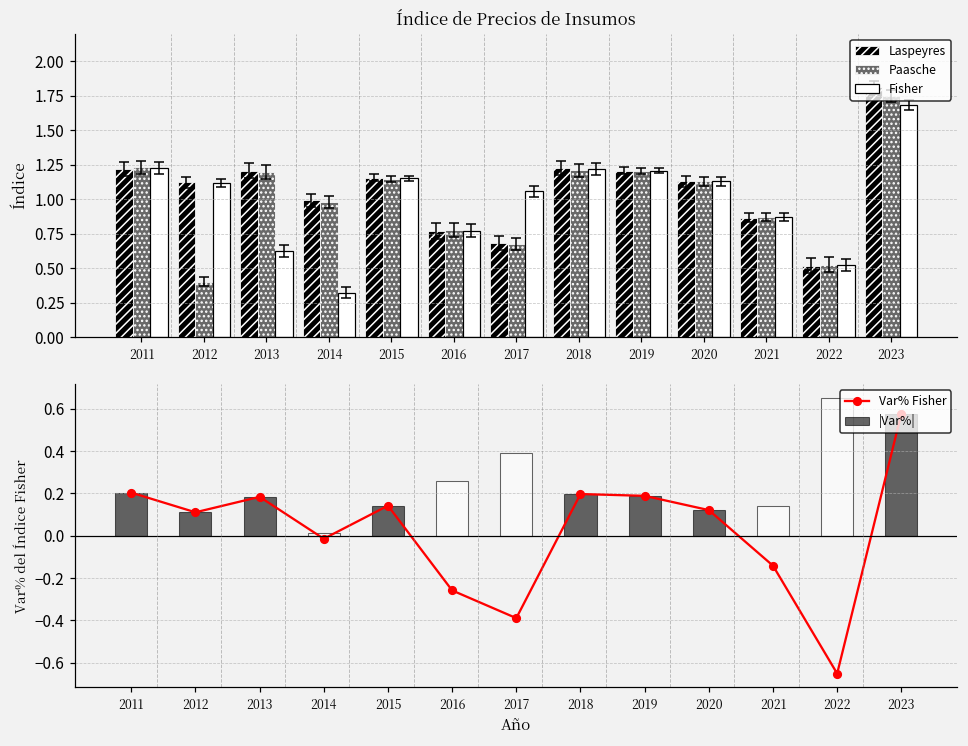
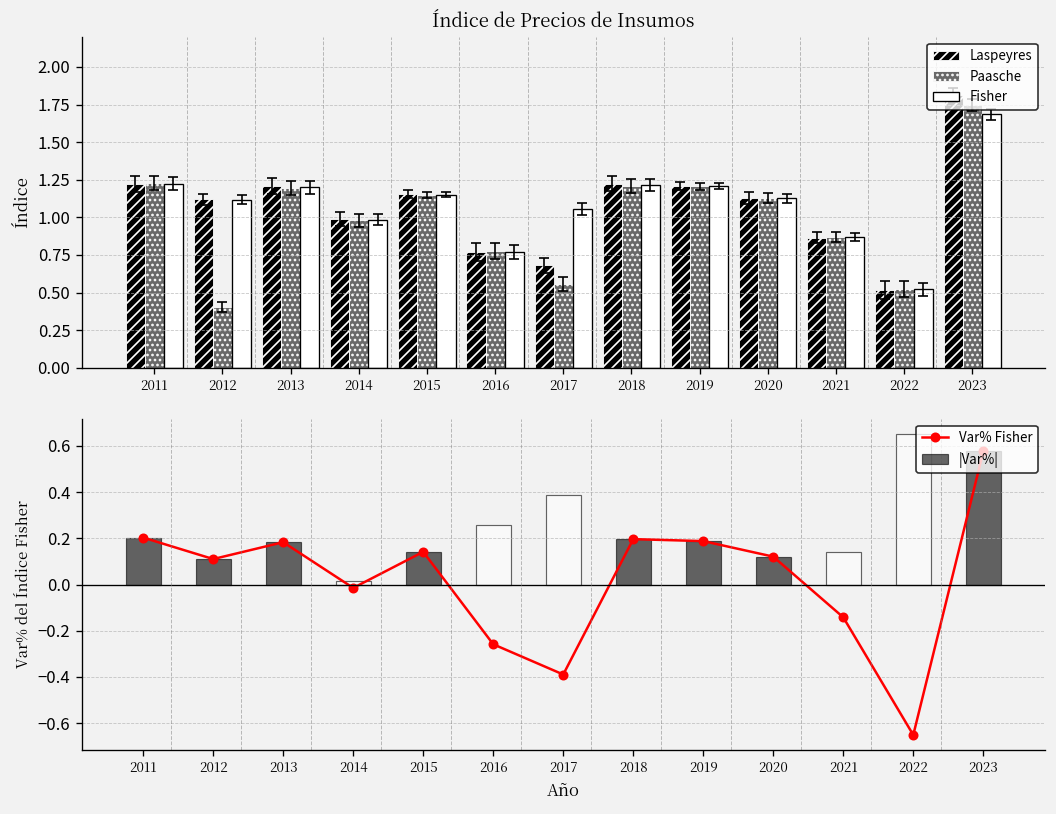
  {
    "Índice de Precios de Insumos": {
      "Paasche": {
        "2011": 1.23,
        "2012": 0.40,
        "2013": 1.20,
        "2014": 0.98,
        "2015": 1.15,
        "2016": 0.78,
-       "2017": 0.67,
+       "2017": 0.56,
        "2018": 1.21,
        "2019": 1.21,
        "2020": 1.13,
        "2021": 0.87,
        "2022": 0.53,
        "2023": 1.75
      },
      "Fisher": {
        "2011": 1.23,
        "2012": 1.12,
-       "2013": 0.62,
-       "2014": 0.32,
+       "2013": 1.20,
+       "2014": 0.99,
        "2015": 1.15,
        "2016": 0.77,
        "2017": 1.06,
        "2018": 1.22,
        "2019": 1.21,
        "2020": 1.13,
        "2021": 0.87,
        "2022": 0.52,
        "2023": 1.69
      }
    }
  }
